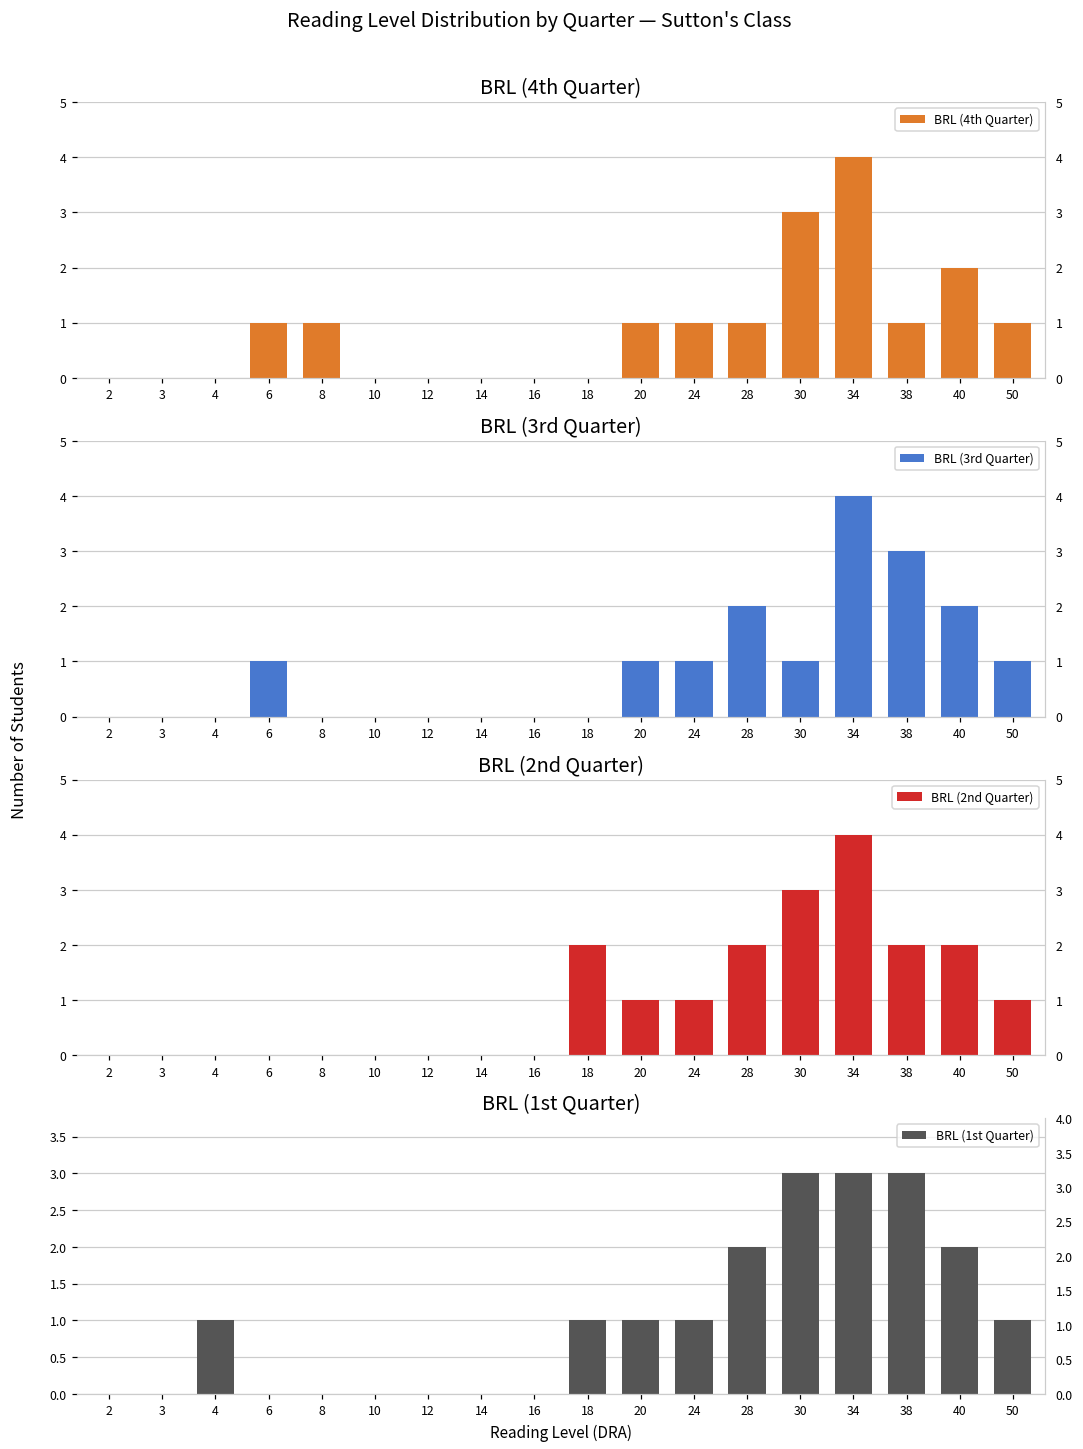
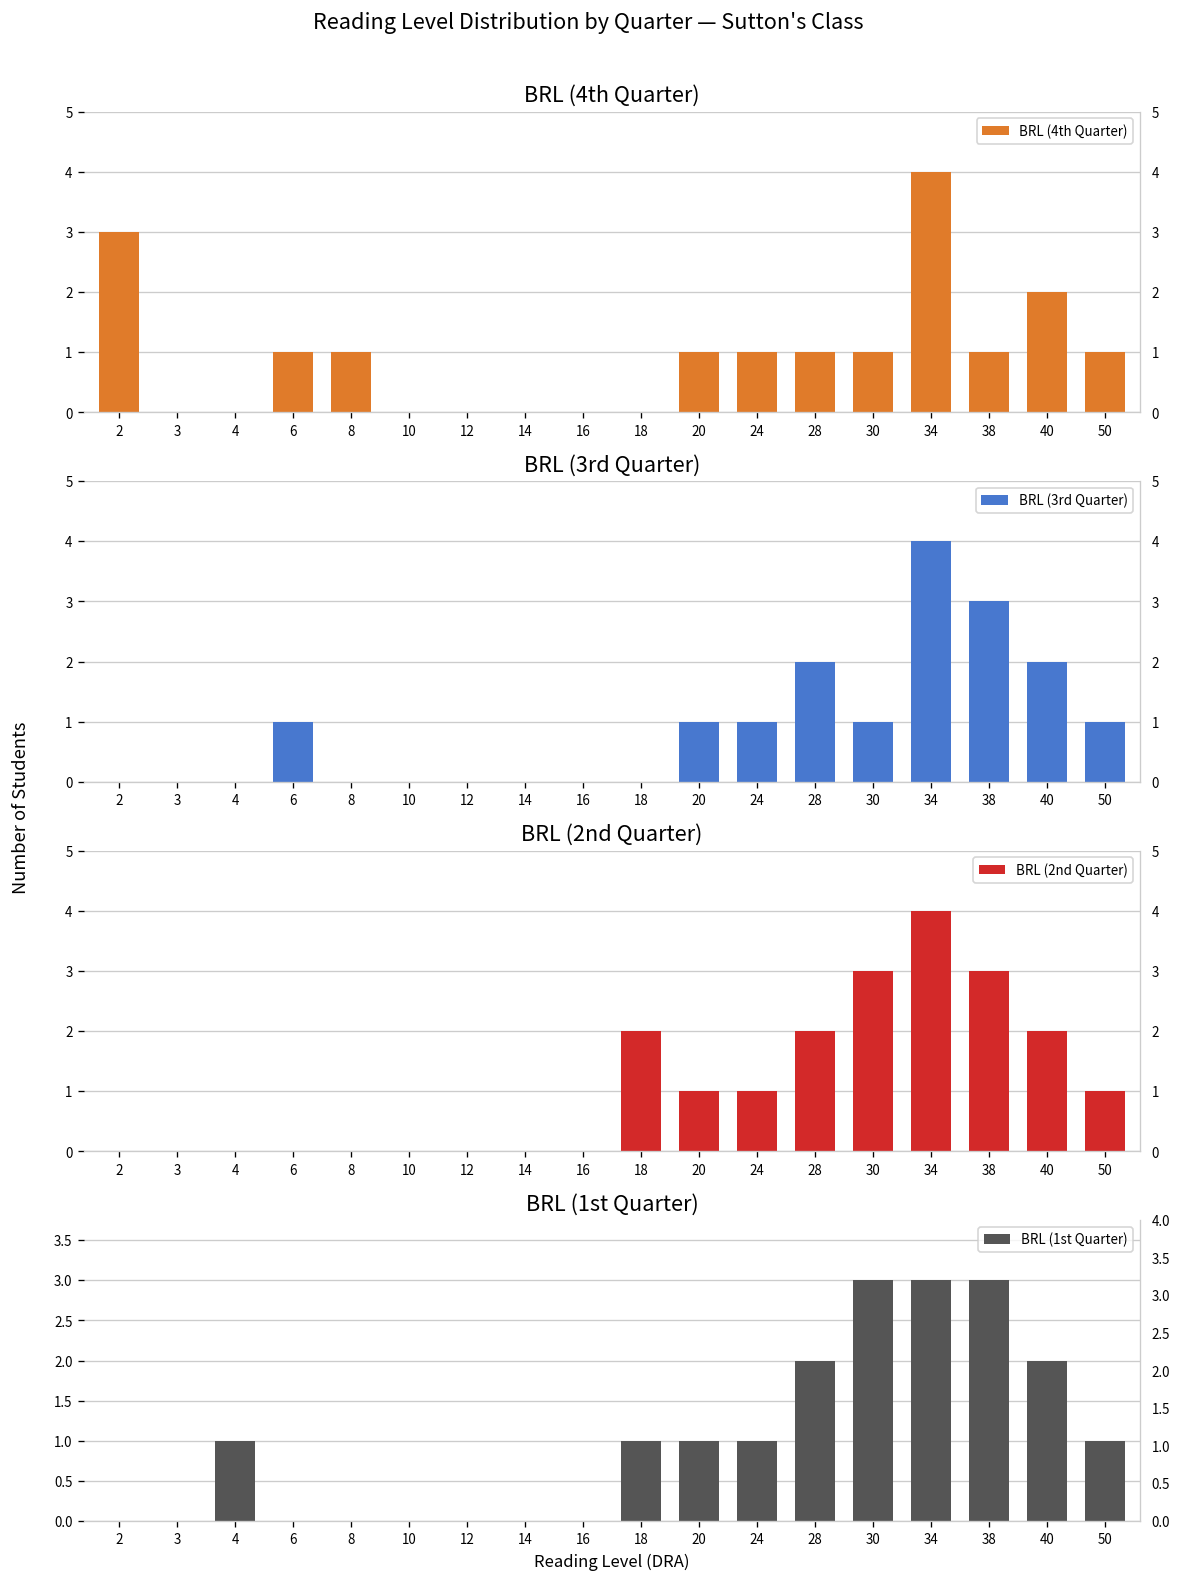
  {
    "BRL (4th Quarter)": {
-     "2": 0,
+     "2": 3,
      "3": 0,
      "4": 0,
      "6": 1,
      "8": 1,
      "10": 0,
      "12": 0,
      "14": 0,
      "16": 0,
      "18": 0,
      "20": 1,
      "24": 1,
      "28": 1,
-     "30": 3,
+     "30": 1,
      "34": 4,
      "38": 1,
      "40": 2,
      "50": 1
    },
    "BRL (3rd Quarter)": {
      "2": 0.0,
      "3": 0.0,
      "4": 0.0,
      "6": 1.0,
      "8": 0.0,
      "10": 0.0,
      "12": 0.0,
      "14": 0.0,
      "16": 0.0,
      "18": 0.0,
      "20": 1.0,
      "24": 1.0,
      "28": 2.0,
      "30": 1.0,
      "34": 4.0,
      "38": 3.0,
      "40": 2.0,
      "50": 1.0
    },
    "BRL (2nd Quarter)": {
      "2": 0,
      "3": 0,
      "4": 0,
      "6": 0,
      "8": 0,
      "10": 0,
      "12": 0,
      "14": 0,
      "16": 0,
      "18": 2,
      "20": 1,
      "24": 1,
      "28": 2,
      "30": 3,
      "34": 4,
-     "38": 2,
+     "38": 3,
      "40": 2,
      "50": 1
    }
  }
